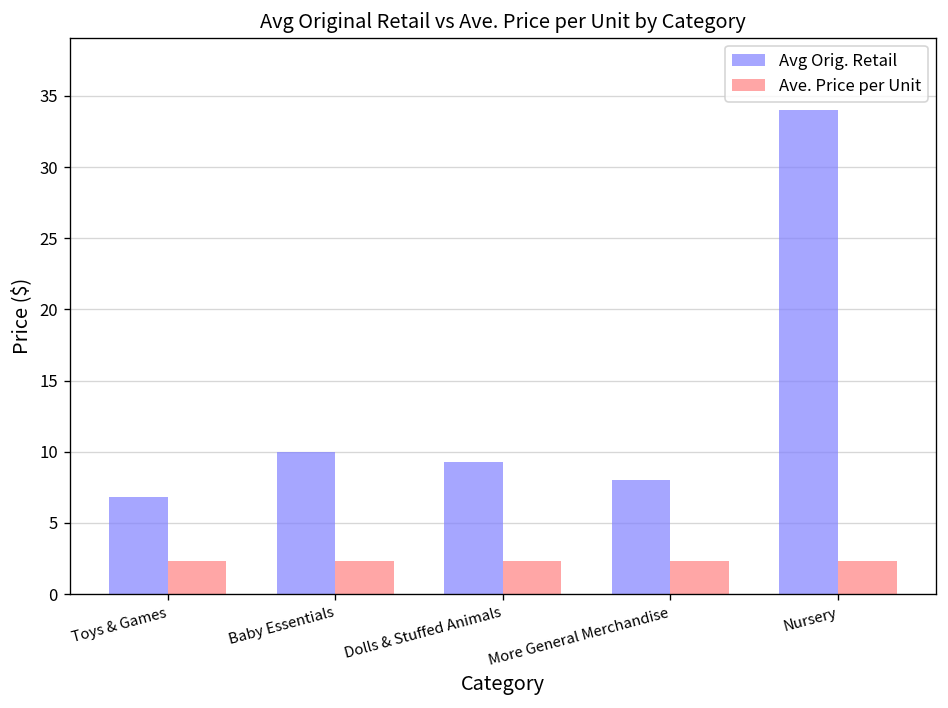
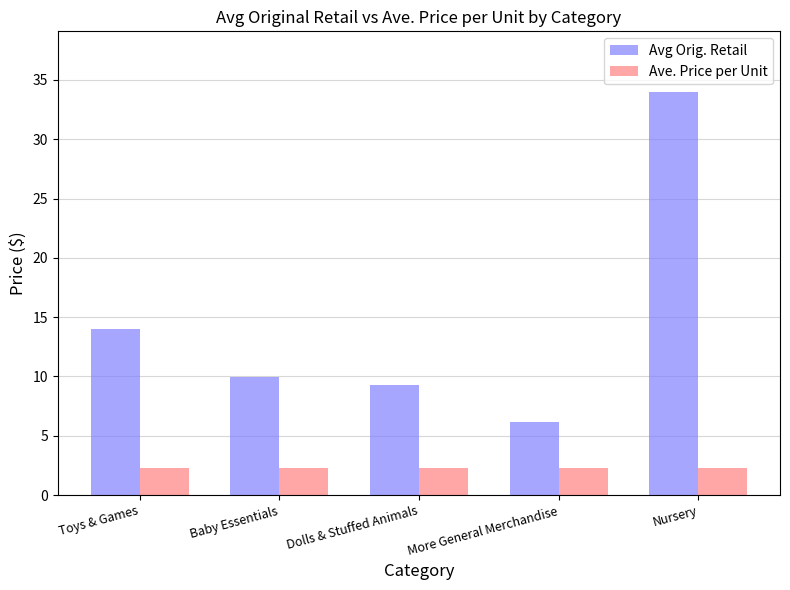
  {
    "Avg Orig. Retail": {
-     "Toys & Games": 6.9,
+     "Toys & Games": 14.0,
      "Baby Essentials": 10.0,
      "Dolls & Stuffed Animals": 9.3,
-     "More General Merchandise": 8.0,
+     "More General Merchandise": 6.2,
      "Nursery": 34.0
    },
    "Ave. Price per Unit": {
      "Toys & Games": 2.3,
      "Baby Essentials": 2.3,
      "Dolls & Stuffed Animals": 2.3,
      "More General Merchandise": 2.3,
      "Nursery": 2.3
    }
  }
